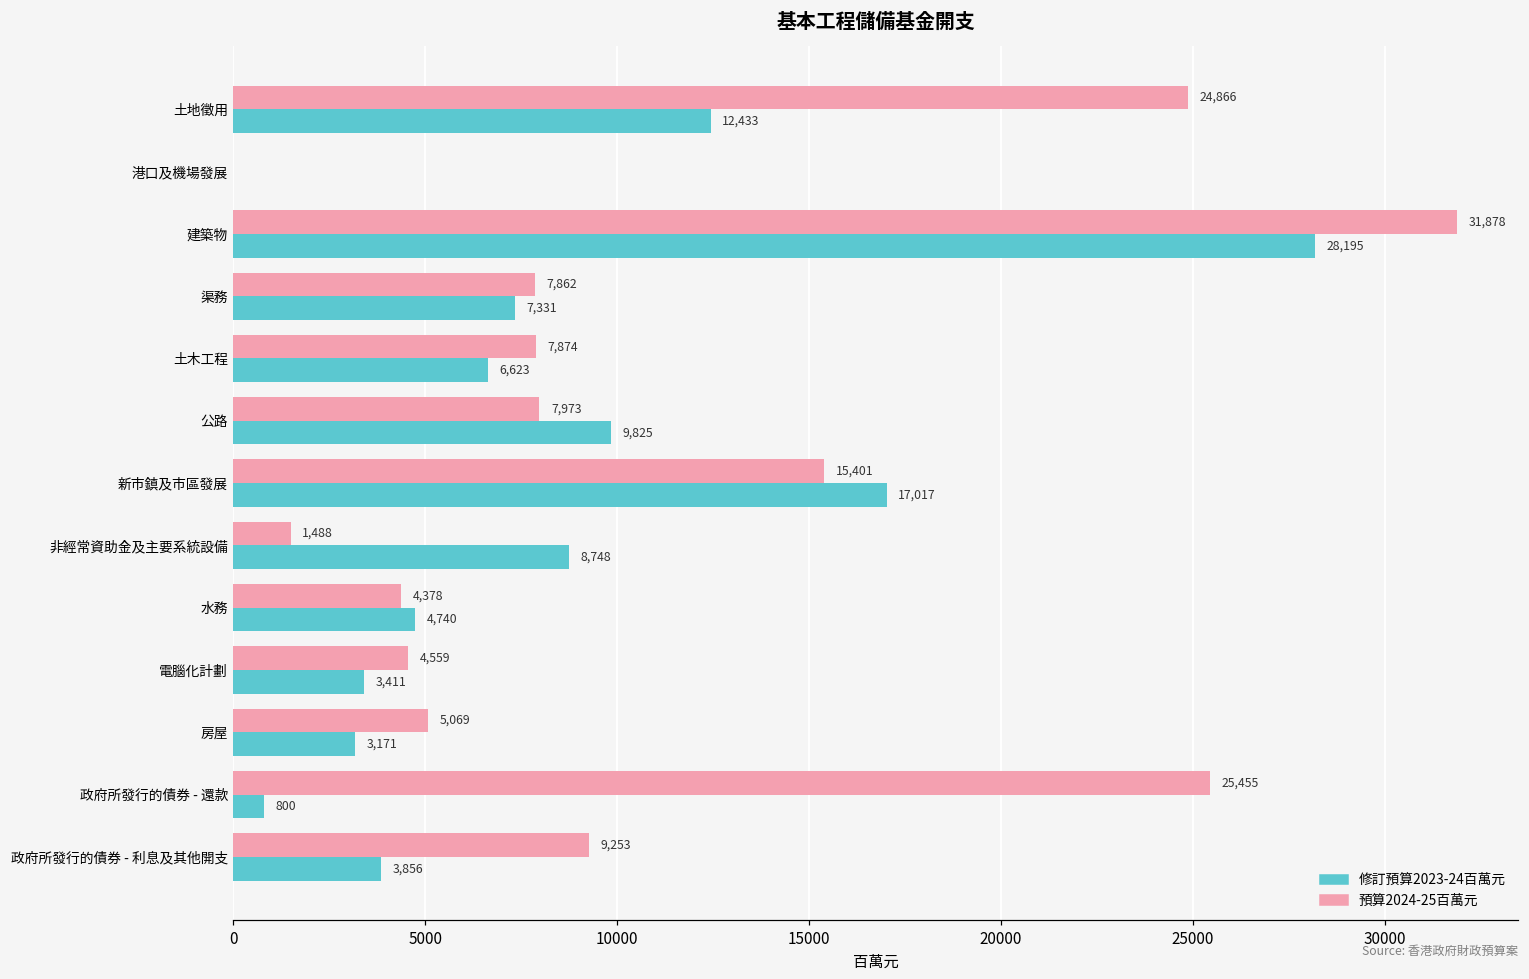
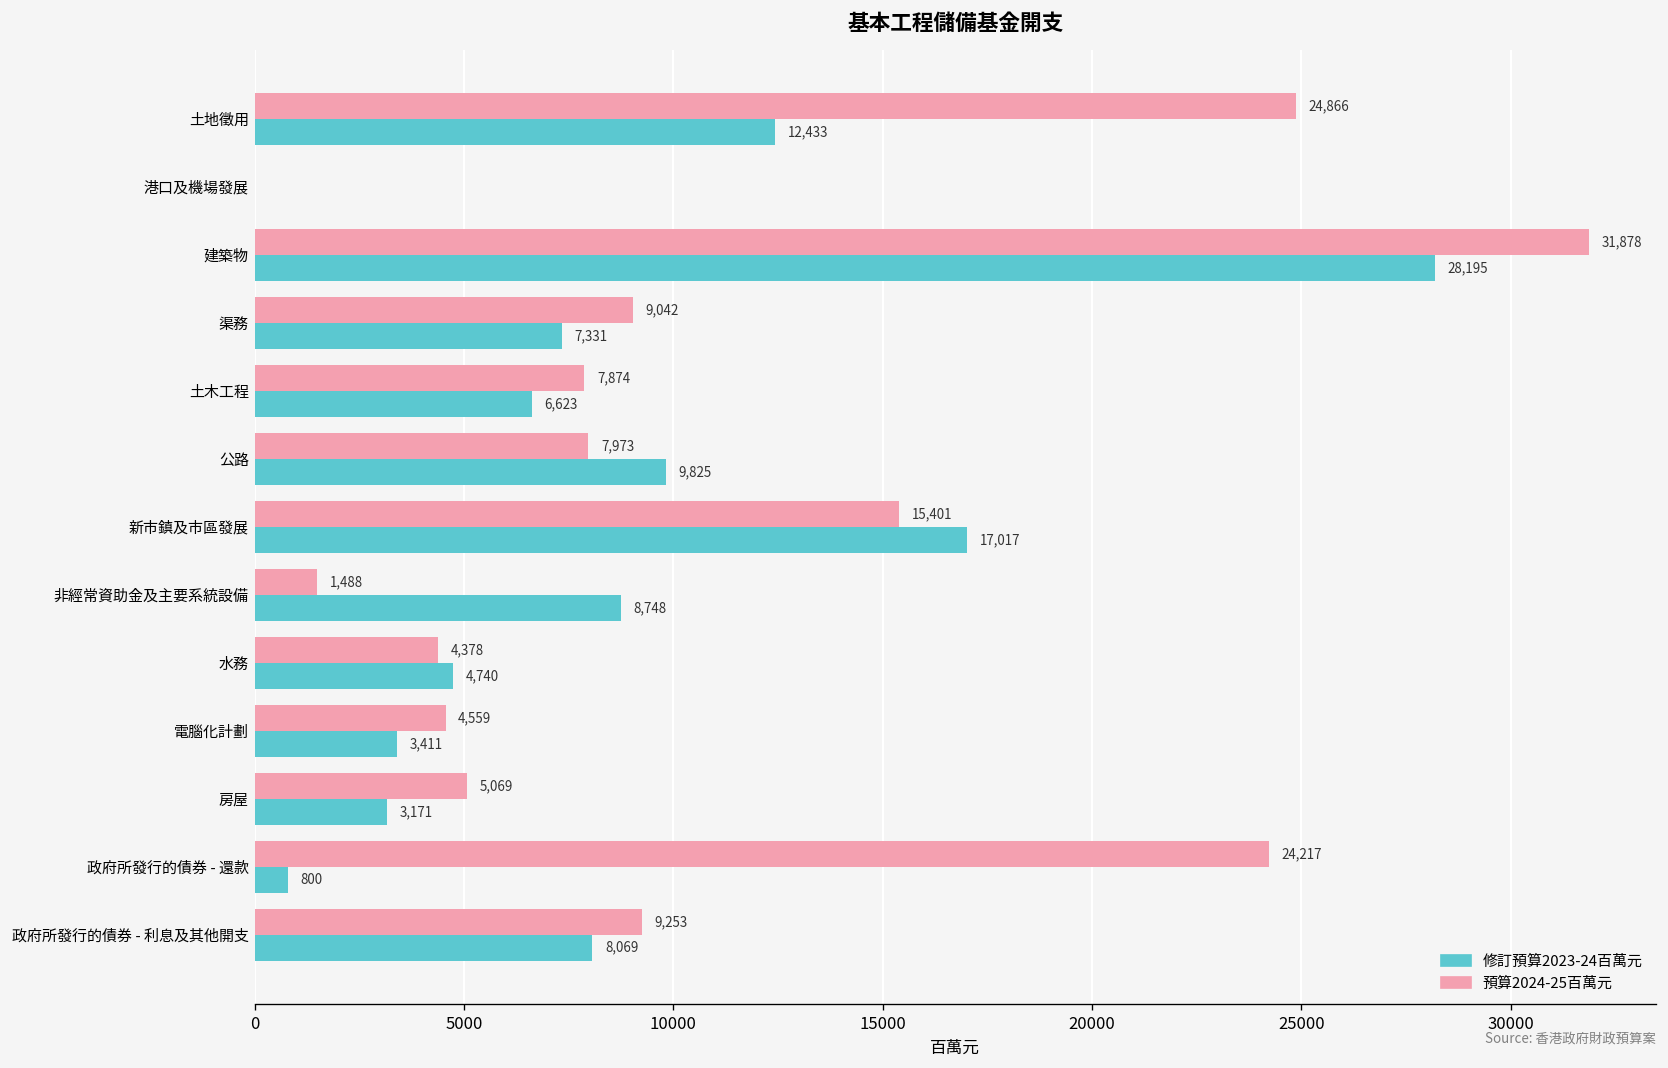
  {
    "修訂預算2023-24百萬元": {
      "土地徵用": "12,433",
      "建築物": "28,195",
      "渠務": "7,331",
      "土木工程": "6,623",
      "公路": "9,825",
      "新市鎮及市區發展": "17,017",
      "非經常資助金及主要系統設備": "8,748",
      "水務": "4,740",
      "電腦化計劃": "3,411",
      "房屋": "3,171",
      "政府所發行的債券 - 還款": "800",
-     "政府所發行的債券 - 利息及其他開支": "3,856"
+     "政府所發行的債券 - 利息及其他開支": "8,069"
    },
    "預算2024-25百萬元": {
      "土地徵用": "24,866",
      "建築物": "31,878",
-     "渠務": "7,862",
+     "渠務": "9,042",
      "土木工程": "7,874",
      "公路": "7,973",
      "新市鎮及市區發展": "15,401",
      "非經常資助金及主要系統設備": "1,488",
      "水務": "4,378",
      "電腦化計劃": "4,559",
      "房屋": "5,069",
-     "政府所發行的債券 - 還款": "25,455",
+     "政府所發行的債券 - 還款": "24,217",
      "政府所發行的債券 - 利息及其他開支": "9,253"
    }
  }
